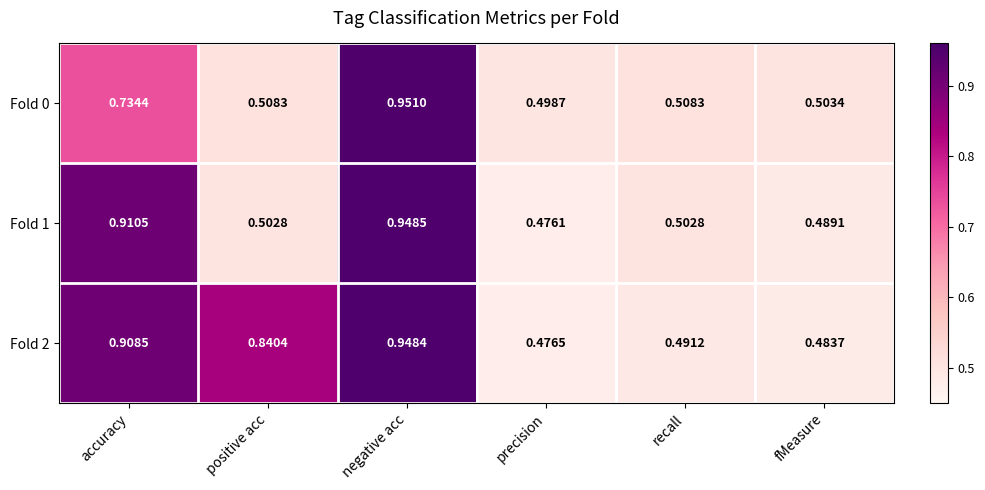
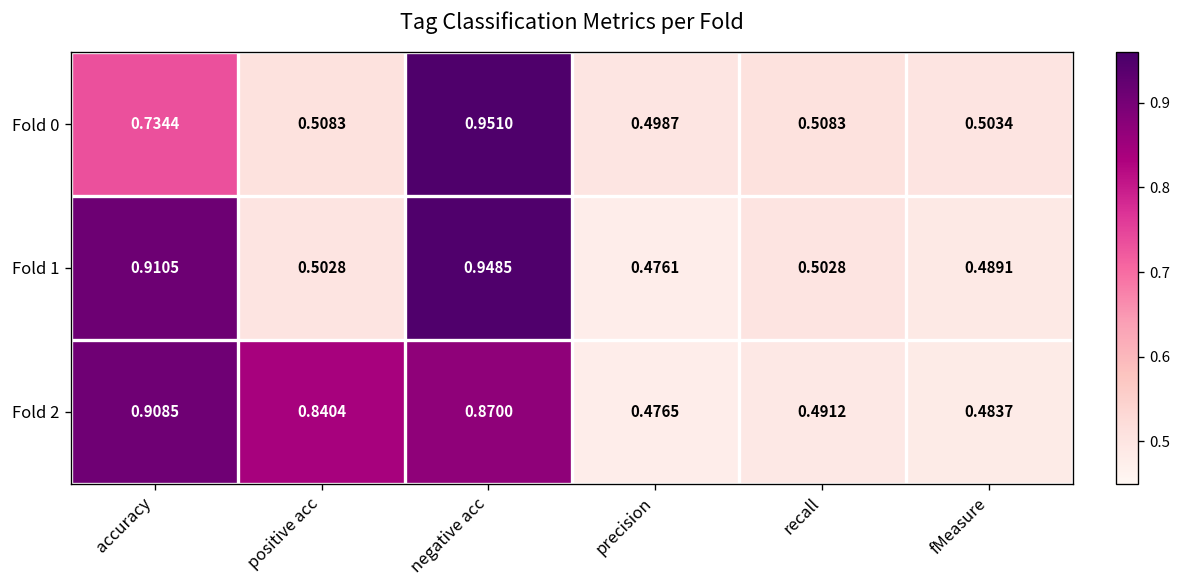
  {
    "Fold 0": {
      "accuracy": 0.7344,
      "positive acc": 0.5083,
      "negative acc": 0.9510,
      "precision": 0.4987,
      "recall": 0.5083,
      "fMeasure": 0.5034
    },
    "Fold 1": {
      "accuracy": 0.9105,
      "positive acc": 0.5028,
      "negative acc": 0.9485,
      "precision": 0.4761,
      "recall": 0.5028,
      "fMeasure": 0.4891
    },
    "Fold 2": {
      "accuracy": 0.9085,
      "positive acc": 0.8404,
-     "negative acc": 0.9484,
+     "negative acc": 0.8700,
      "precision": 0.4765,
      "recall": 0.4912,
      "fMeasure": 0.4837
    }
  }
